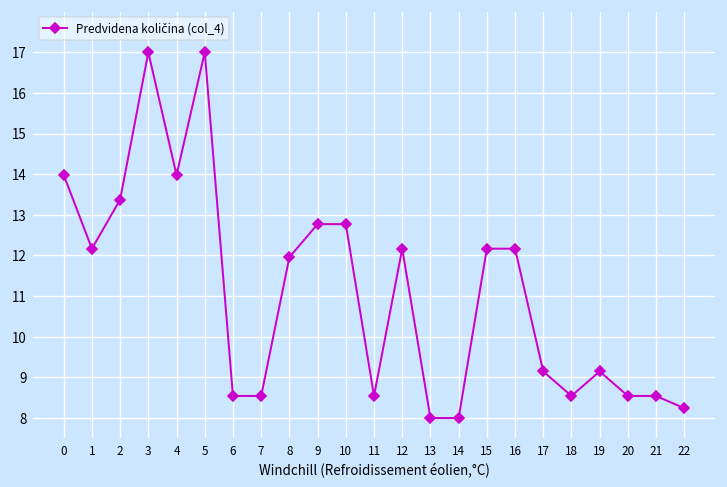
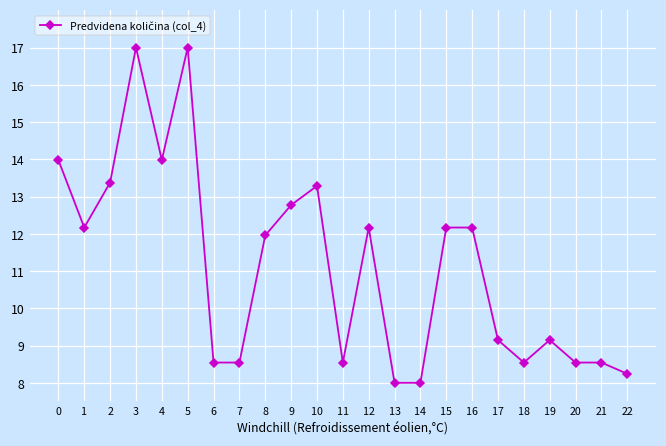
  {
    "0": 14.0,
    "1": 12.2,
    "2": 13.4,
    "3": 17.0,
    "4": 14.0,
    "5": 17.0,
    "6": 8.5,
    "7": 8.5,
    "8": 12.0,
    "9": 12.8,
-   "10": 12.8,
+   "10": 13.3,
    "11": 8.5,
    "12": 12.2,
    "13": 8.0,
    "14": 8.0,
    "15": 12.2,
    "16": 12.2,
    "17": 9.1,
    "18": 8.5,
    "19": 9.1,
    "20": 8.5,
    "21": 8.5,
    "22": 8.2
  }
